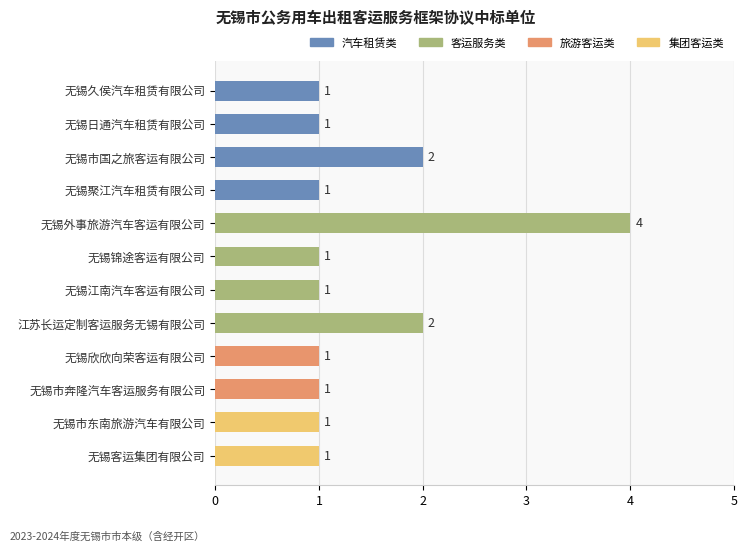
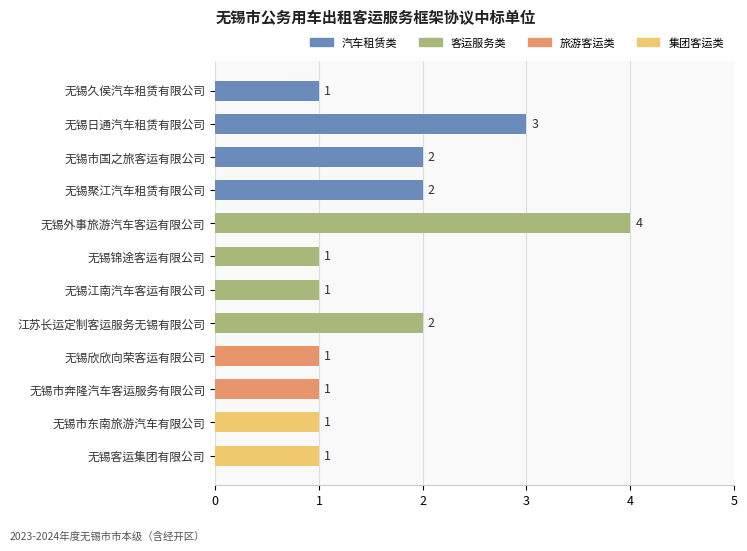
  {
    "无锡久侯汽车租赁有限公司": 1,
-   "无锡日通汽车租赁有限公司": 1,
+   "无锡日通汽车租赁有限公司": 3,
    "无锡市国之旅客运有限公司": 2,
-   "无锡聚江汽车租赁有限公司": 1,
+   "无锡聚江汽车租赁有限公司": 2,
    "无锡外事旅游汽车客运有限公司": 4,
    "无锡锦途客运有限公司": 1,
    "无锡江南汽车客运有限公司": 1,
    "江苏长运定制客运服务无锡有限公司": 2,
    "无锡欣欣向荣客运有限公司": 1,
    "无锡市奔隆汽车客运服务有限公司": 1,
    "无锡市东南旅游汽车有限公司": 1,
    "无锡客运集团有限公司": 1
  }
